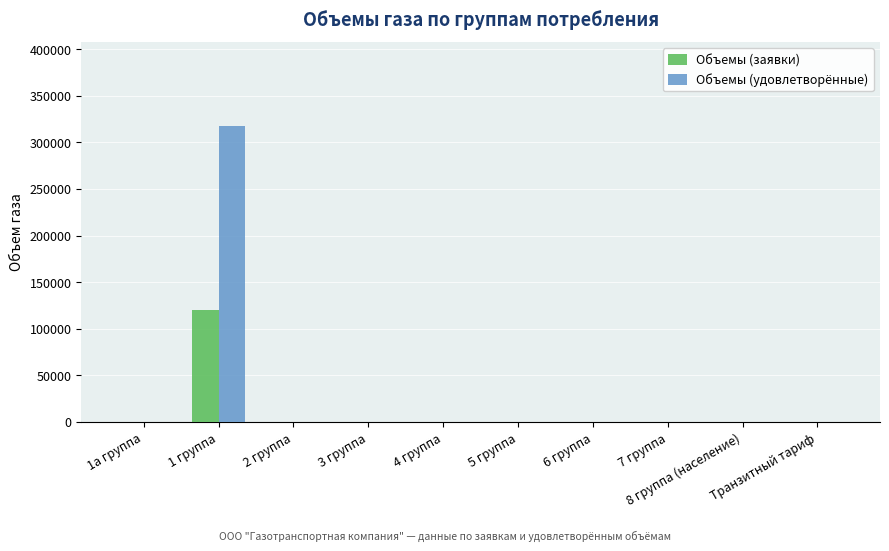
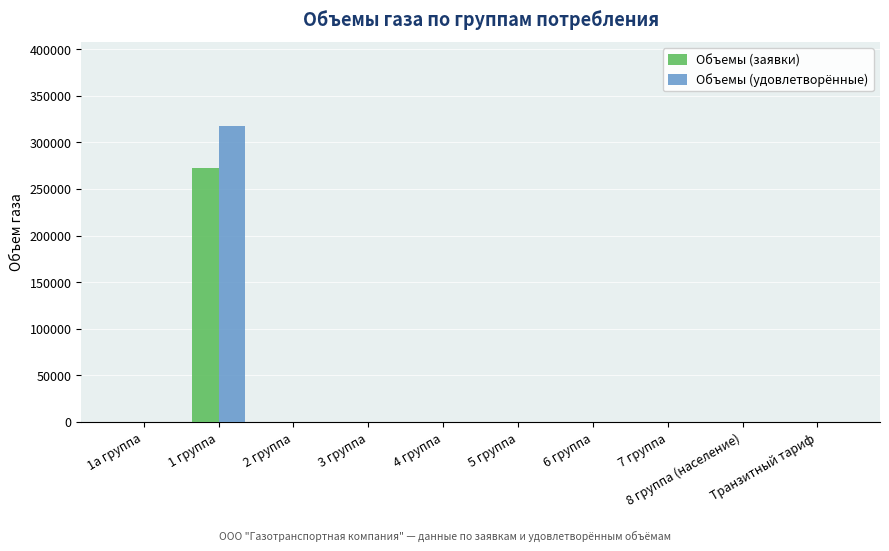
  {
    "Объемы (заявки)": {
      "1а группа": 0,
-     "1 группа": 120000,
+     "1 группа": 270000,
      "2 группа": 0,
      "3 группа": 0,
      "4 группа": 0,
      "5 группа": 0,
      "6 группа": 0,
      "7 группа": 0,
      "8 группа (население)": 0,
      "Транзитный тариф": 0
    },
    "Объемы (удовлетворённые)": {
      "1а группа": 0,
      "1 группа": 320000,
      "2 группа": 0,
      "3 группа": 0,
      "4 группа": 0,
      "5 группа": 0,
      "6 группа": 0,
      "7 группа": 0,
      "8 группа (население)": 0,
      "Транзитный тариф": 0
    }
  }
